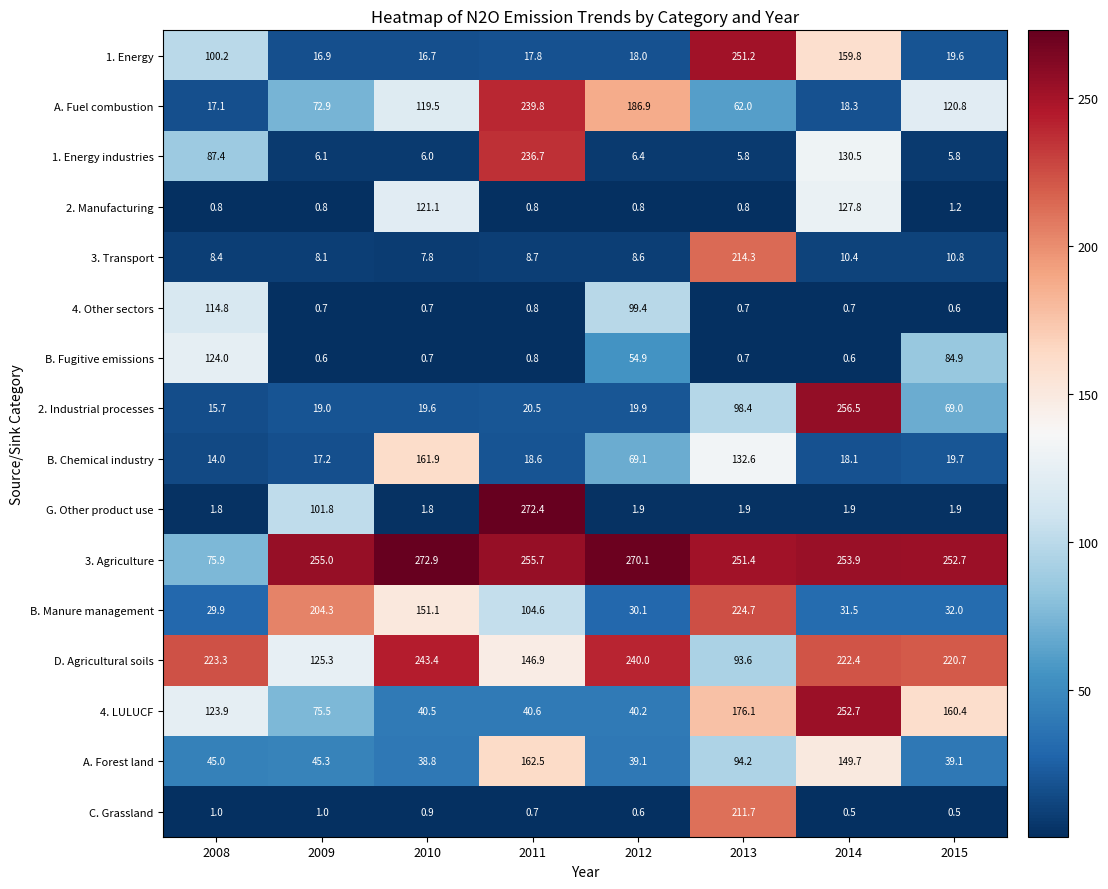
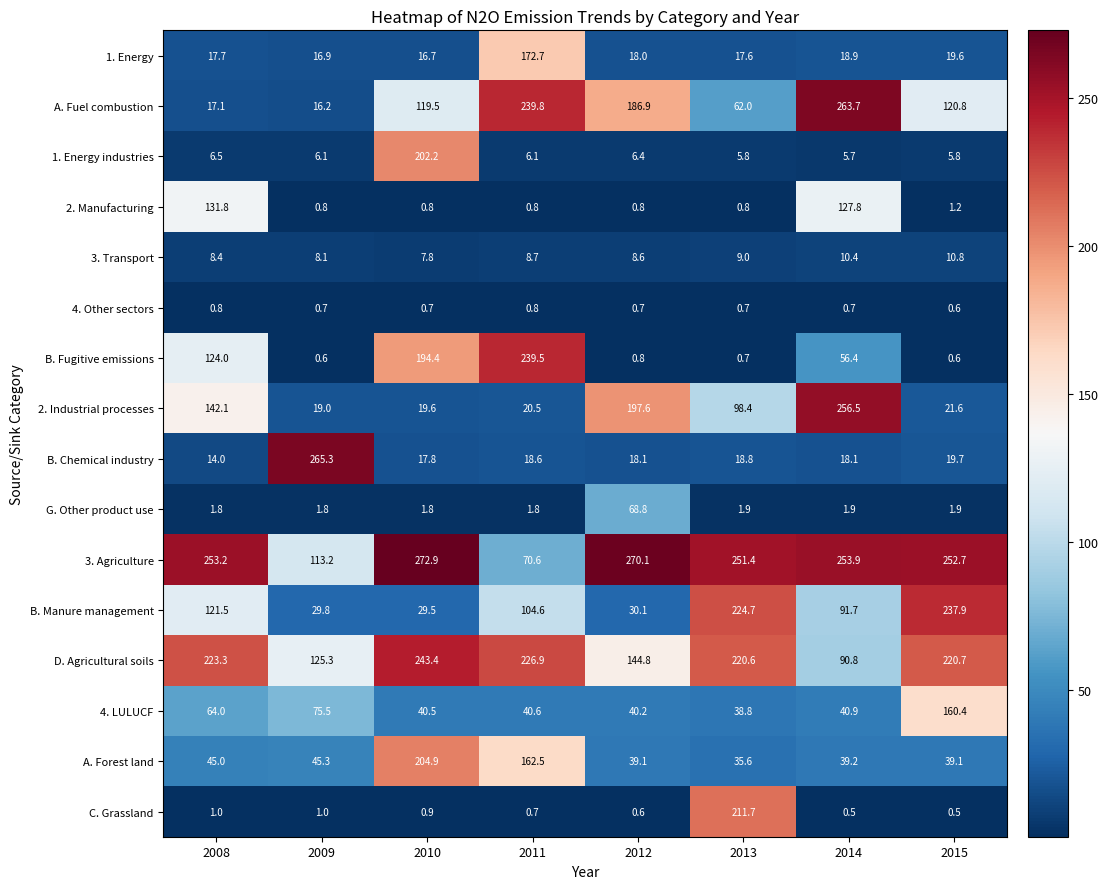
  {
    "1. Energy": {
-     "2008": 100.2,
+     "2008": 17.7,
      "2009": 16.9,
      "2010": 16.7,
-     "2011": 17.8,
+     "2011": 172.7,
      "2012": 18.0,
-     "2013": 251.2,
-     "2014": 159.8,
+     "2013": 17.6,
+     "2014": 18.9,
      "2015": 19.6
    },
    "A. Fuel combustion": {
      "2008": 17.1,
-     "2009": 72.9,
+     "2009": 16.2,
      "2010": 119.5,
      "2011": 239.8,
      "2012": 186.9,
      "2013": 62.0,
-     "2014": 18.3,
+     "2014": 263.7,
      "2015": 120.8
    },
    "1. Energy industries": {
-     "2008": 87.4,
+     "2008": 6.5,
      "2009": 6.1,
-     "2010": 6.0,
-     "2011": 236.7,
+     "2010": 202.2,
+     "2011": 6.1,
      "2012": 6.4,
      "2013": 5.8,
-     "2014": 130.5,
+     "2014": 5.7,
      "2015": 5.8
    },
    "2. Manufacturing": {
-     "2008": 0.8,
+     "2008": 131.8,
      "2009": 0.8,
-     "2010": 121.1,
+     "2010": 0.8,
      "2011": 0.8,
      "2012": 0.8,
      "2013": 0.8,
      "2014": 127.8,
      "2015": 1.2
    },
    "3. Transport": {
      "2008": 8.4,
      "2009": 8.1,
      "2010": 7.8,
      "2011": 8.7,
      "2012": 8.6,
-     "2013": 214.3,
+     "2013": 9.0,
      "2014": 10.4,
      "2015": 10.8
    },
    "4. Other sectors": {
-     "2008": 114.8,
+     "2008": 0.8,
      "2009": 0.7,
      "2010": 0.7,
      "2011": 0.8,
-     "2012": 99.4,
+     "2012": 0.7,
      "2013": 0.7,
      "2014": 0.7,
      "2015": 0.6
    },
    "B. Fugitive emissions": {
      "2008": 124.0,
      "2009": 0.6,
-     "2010": 0.7,
-     "2011": 0.8,
-     "2012": 54.9,
+     "2010": 194.4,
+     "2011": 239.5,
+     "2012": 0.8,
      "2013": 0.7,
-     "2014": 0.6,
-     "2015": 84.9
+     "2014": 56.4,
+     "2015": 0.6
    },
    "2. Industrial processes": {
-     "2008": 15.7,
+     "2008": 142.1,
      "2009": 19.0,
      "2010": 19.6,
      "2011": 20.5,
-     "2012": 19.9,
+     "2012": 197.6,
      "2013": 98.4,
      "2014": 256.5,
-     "2015": 69.0
+     "2015": 21.6
    },
    "B. Chemical industry": {
      "2008": 14.0,
-     "2009": 17.2,
-     "2010": 161.9,
+     "2009": 265.3,
+     "2010": 17.8,
      "2011": 18.6,
-     "2012": 69.1,
-     "2013": 132.6,
+     "2012": 18.1,
+     "2013": 18.8,
      "2014": 18.1,
      "2015": 19.7
    },
    "G. Other product use": {
      "2008": 1.8,
-     "2009": 101.8,
+     "2009": 1.8,
      "2010": 1.8,
-     "2011": 272.4,
-     "2012": 1.9,
+     "2011": 1.8,
+     "2012": 68.8,
      "2013": 1.9,
      "2014": 1.9,
      "2015": 1.9
    },
    "3. Agriculture": {
-     "2008": 75.9,
-     "2009": 255.0,
+     "2008": 253.2,
+     "2009": 113.2,
      "2010": 272.9,
-     "2011": 255.7,
+     "2011": 70.6,
      "2012": 270.1,
      "2013": 251.4,
      "2014": 253.9,
      "2015": 252.7
    },
    "B. Manure management": {
-     "2008": 29.9,
-     "2009": 204.3,
-     "2010": 151.1,
+     "2008": 121.5,
+     "2009": 29.8,
+     "2010": 29.5,
      "2011": 104.6,
      "2012": 30.1,
      "2013": 224.7,
-     "2014": 31.5,
-     "2015": 32.0
+     "2014": 91.7,
+     "2015": 237.9
    },
    "D. Agricultural soils": {
      "2008": 223.3,
      "2009": 125.3,
      "2010": 243.4,
-     "2011": 146.9,
-     "2012": 240.0,
-     "2013": 93.6,
-     "2014": 222.4,
+     "2011": 226.9,
+     "2012": 144.8,
+     "2013": 220.6,
+     "2014": 90.8,
      "2015": 220.7
    },
    "4. LULUCF": {
-     "2008": 123.9,
+     "2008": 64.0,
      "2009": 75.5,
      "2010": 40.5,
      "2011": 40.6,
      "2012": 40.2,
-     "2013": 176.1,
-     "2014": 252.7,
+     "2013": 38.8,
+     "2014": 40.9,
      "2015": 160.4
    },
    "A. Forest land": {
      "2008": 45.0,
      "2009": 45.3,
-     "2010": 38.8,
+     "2010": 204.9,
      "2011": 162.5,
      "2012": 39.1,
-     "2013": 94.2,
-     "2014": 149.7,
+     "2013": 35.6,
+     "2014": 39.2,
      "2015": 39.1
    },
    "C. Grassland": {
      "2008": 1.0,
      "2009": 1.0,
      "2010": 0.9,
      "2011": 0.7,
      "2012": 0.6,
      "2013": 211.7,
      "2014": 0.5,
      "2015": 0.5
    }
  }
